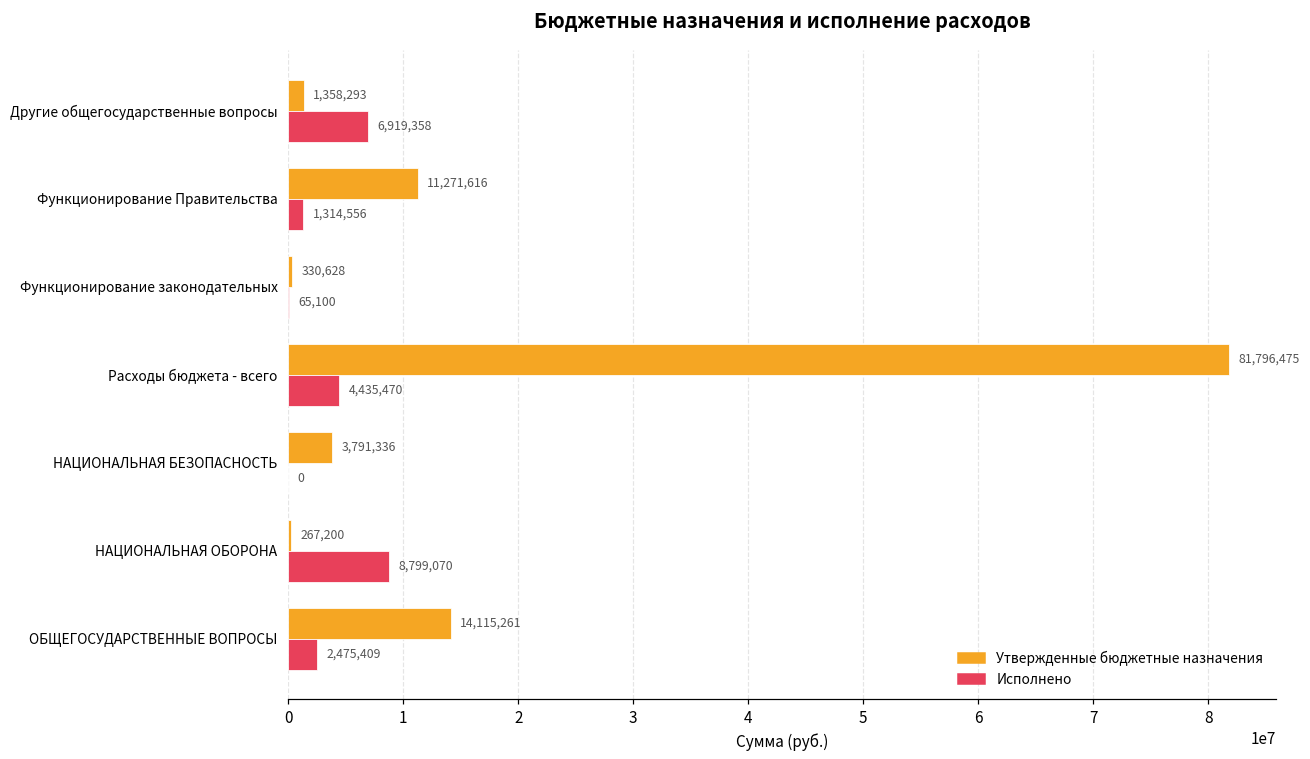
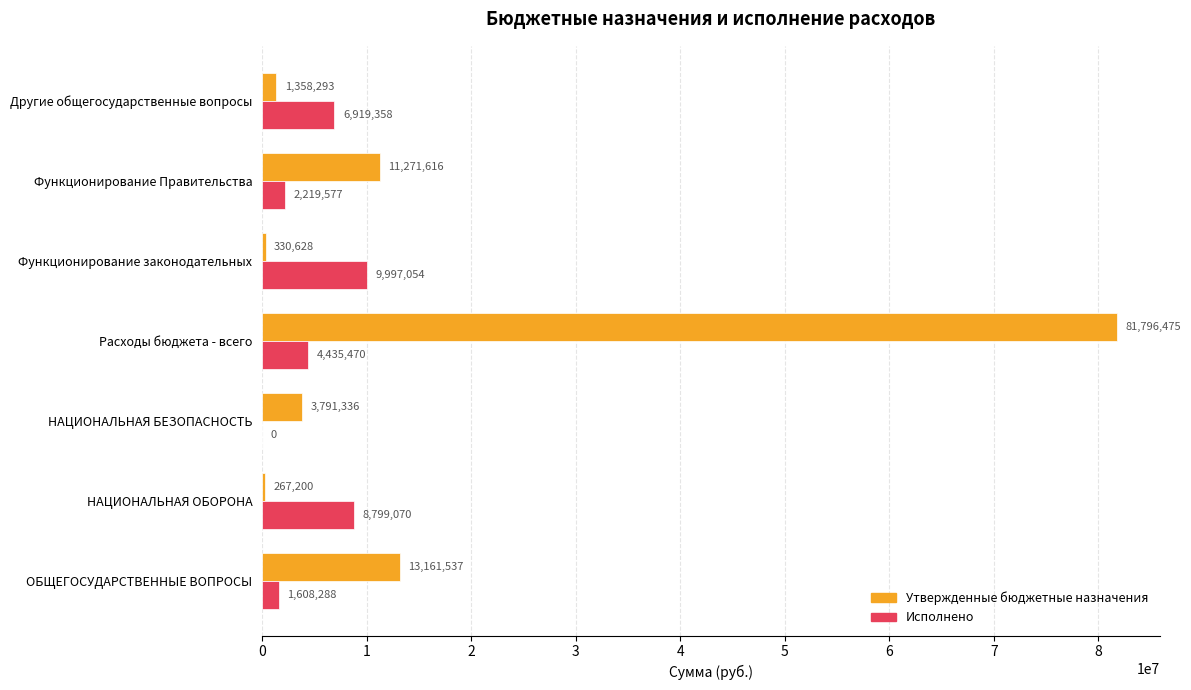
  {
    "Утвержденные бюджетные назначения": {
      "Другие общегосударственные вопросы": "1,358,293",
      "Функционирование Правительства": "11,271,616",
      "Функционирование законодательных": "330,628",
      "Расходы бюджета - всего": "81,796,475",
      "НАЦИОНАЛЬНАЯ БЕЗОПАСНОСТЬ": "3,791,336",
      "НАЦИОНАЛЬНАЯ ОБОРОНА": "267,200",
-     "ОБЩЕГОСУДАРСТВЕННЫЕ ВОПРОСЫ": "14,115,261"
+     "ОБЩЕГОСУДАРСТВЕННЫЕ ВОПРОСЫ": "13,161,537"
    },
    "Исполнено": {
      "Другие общегосударственные вопросы": "6,919,358",
-     "Функционирование Правительства": "1,314,556",
-     "Функционирование законодательных": "65,100",
+     "Функционирование Правительства": "2,219,577",
+     "Функционирование законодательных": "9,997,054",
      "Расходы бюджета - всего": "4,435,470",
      "НАЦИОНАЛЬНАЯ БЕЗОПАСНОСТЬ": "0",
      "НАЦИОНАЛЬНАЯ ОБОРОНА": "8,799,070",
-     "ОБЩЕГОСУДАРСТВЕННЫЕ ВОПРОСЫ": "2,475,409"
+     "ОБЩЕГОСУДАРСТВЕННЫЕ ВОПРОСЫ": "1,608,288"
    }
  }
